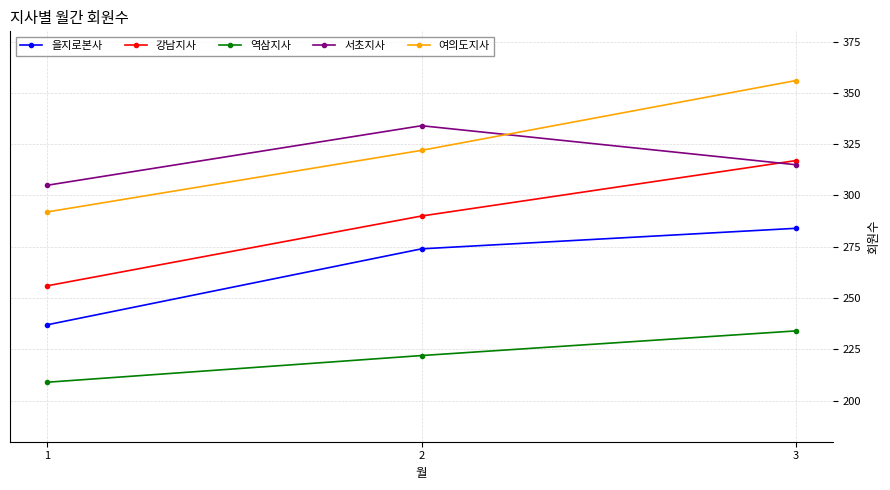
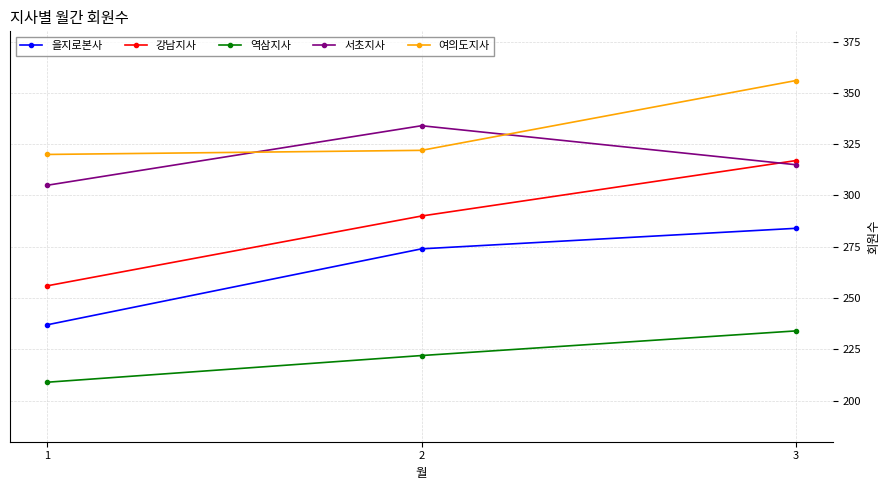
  {
    "을지로본사": {
      "1": 237,
      "2": 274,
      "3": 284
    },
    "강남지사": {
      "1": 256,
      "2": 290,
      "3": 317
    },
    "역삼지사": {
      "1": 209,
      "2": 222,
      "3": 234
    },
    "서초지사": {
      "1": 305,
      "2": 334,
      "3": 315
    },
    "여의도지사": {
-     "1": 292,
+     "1": 320,
      "2": 322,
      "3": 356
    }
  }
